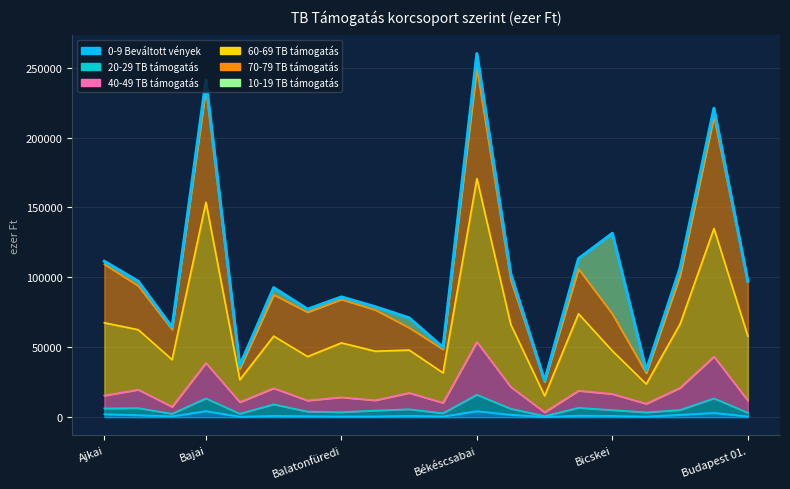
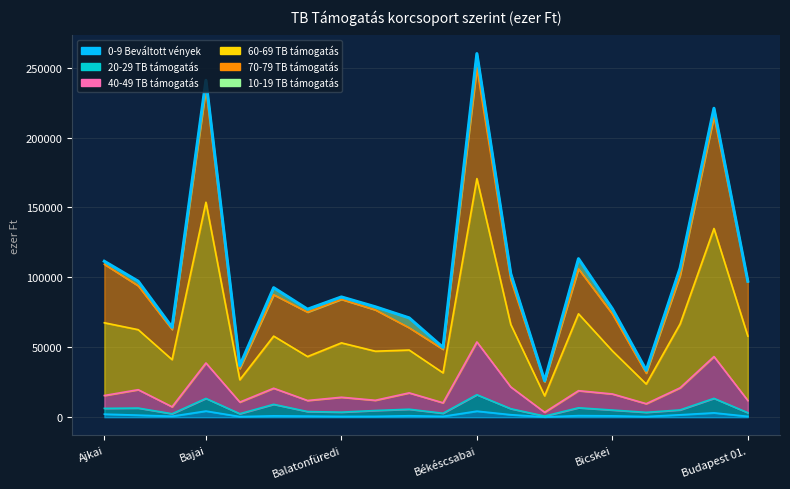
  {
    "40-49 TB támogatás": {
      "Ajkai": 9000,
      "Bajai": 25000,
      "Balatonfüredi": 11000,
      "Békéscsabai": 38000,
      "Bicskei": 11000,
      "Budapest 01.": 9000
    },
    "60-69 TB támogatás": {
      "Ajkai": 52000,
      "Bajai": 115000,
      "Balatonfüredi": 39000,
      "Békéscsabai": 117000,
      "Bicskei": 31000,
      "Budapest 01.": 46000
    },
    "70-79 TB támogatás": {
      "Ajkai": 42000,
      "Békéscsabai": 79000,
      "Bicskei": 26000
    },
    "10-19 TB támogatás": {
      "Ajkai": 2000,
      "Békéscsabai": 10000,
-     "Bicskei": 58000
+     "Bicskei": 4000
    }
  }
